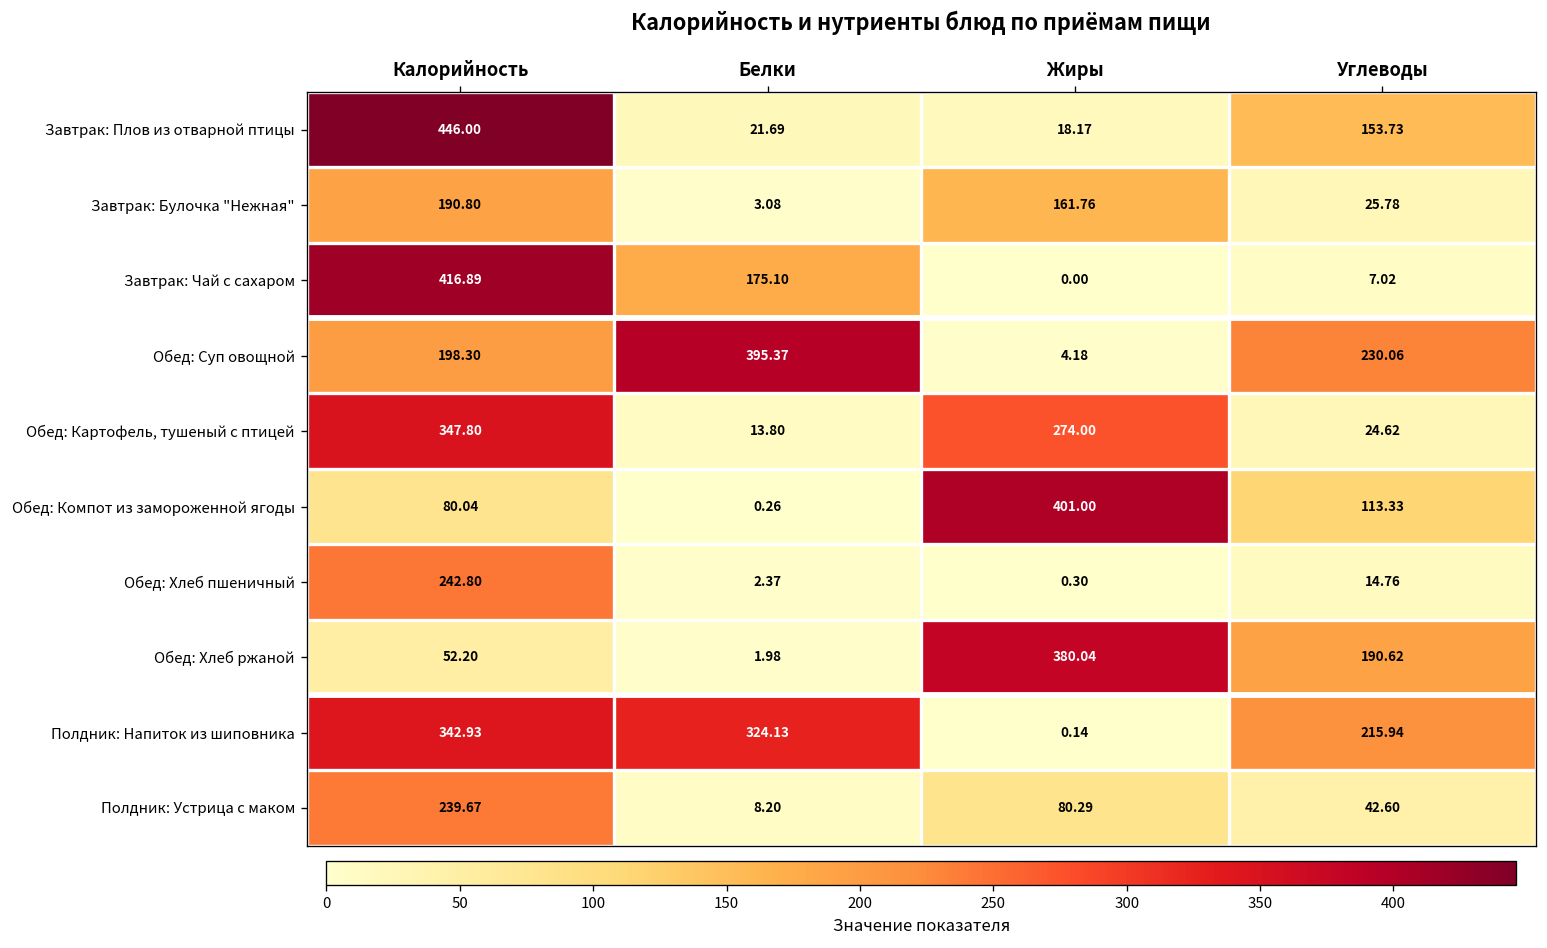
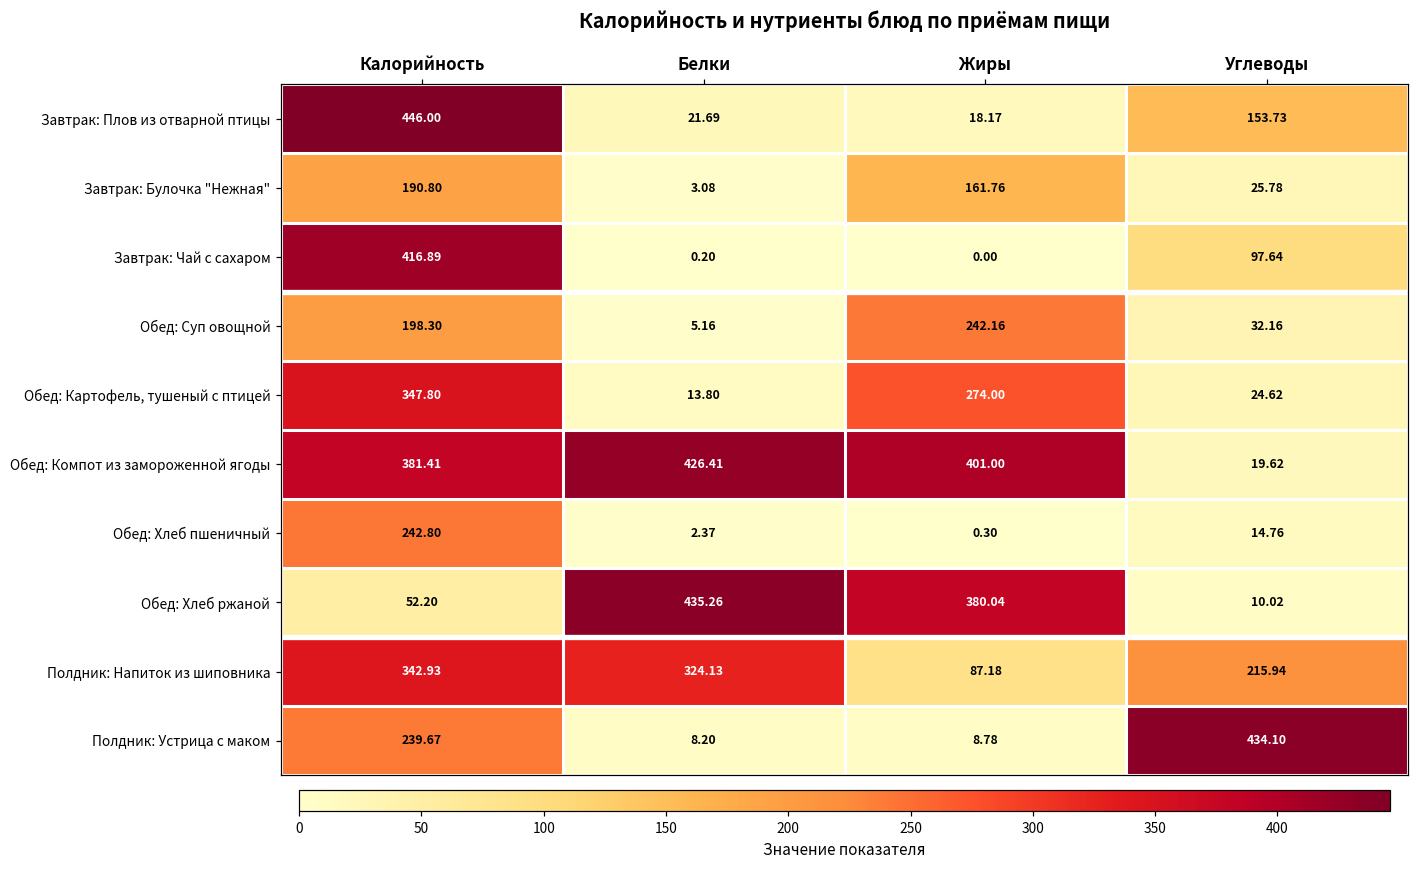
  {
    "Завтрак: Плов из отварной птицы": {
      "Калорийность": 446.00,
      "Белки": 21.69,
      "Жиры": 18.17,
      "Углеводы": 153.73
    },
    "Завтрак: Булочка \"Нежная\"": {
      "Калорийность": 190.80,
      "Белки": 3.08,
      "Жиры": 161.76,
      "Углеводы": 25.78
    },
    "Завтрак: Чай с сахаром": {
      "Калорийность": 416.89,
-     "Белки": 175.10,
+     "Белки": 0.20,
      "Жиры": 0.00,
-     "Углеводы": 7.02
+     "Углеводы": 97.64
    },
    "Обед: Суп овощной": {
      "Калорийность": 198.30,
-     "Белки": 395.37,
-     "Жиры": 4.18,
-     "Углеводы": 230.06
+     "Белки": 5.16,
+     "Жиры": 242.16,
+     "Углеводы": 32.16
    },
    "Обед: Картофель, тушеный с птицей": {
      "Калорийность": 347.80,
      "Белки": 13.80,
      "Жиры": 274.00,
      "Углеводы": 24.62
    },
    "Обед: Компот из замороженной ягоды": {
-     "Калорийность": 80.04,
-     "Белки": 0.26,
+     "Калорийность": 381.41,
+     "Белки": 426.41,
      "Жиры": 401.00,
-     "Углеводы": 113.33
+     "Углеводы": 19.62
    },
    "Обед: Хлеб пшеничный": {
      "Калорийность": 242.80,
      "Белки": 2.37,
      "Жиры": 0.30,
      "Углеводы": 14.76
    },
    "Обед: Хлеб ржаной": {
      "Калорийность": 52.20,
-     "Белки": 1.98,
+     "Белки": 435.26,
      "Жиры": 380.04,
-     "Углеводы": 190.62
+     "Углеводы": 10.02
    },
    "Полдник: Напиток из шиповника": {
      "Калорийность": 342.93,
      "Белки": 324.13,
-     "Жиры": 0.14,
+     "Жиры": 87.18,
      "Углеводы": 215.94
    },
    "Полдник: Устрица с маком": {
      "Калорийность": 239.67,
      "Белки": 8.20,
-     "Жиры": 80.29,
-     "Углеводы": 42.60
+     "Жиры": 8.78,
+     "Углеводы": 434.10
    }
  }
